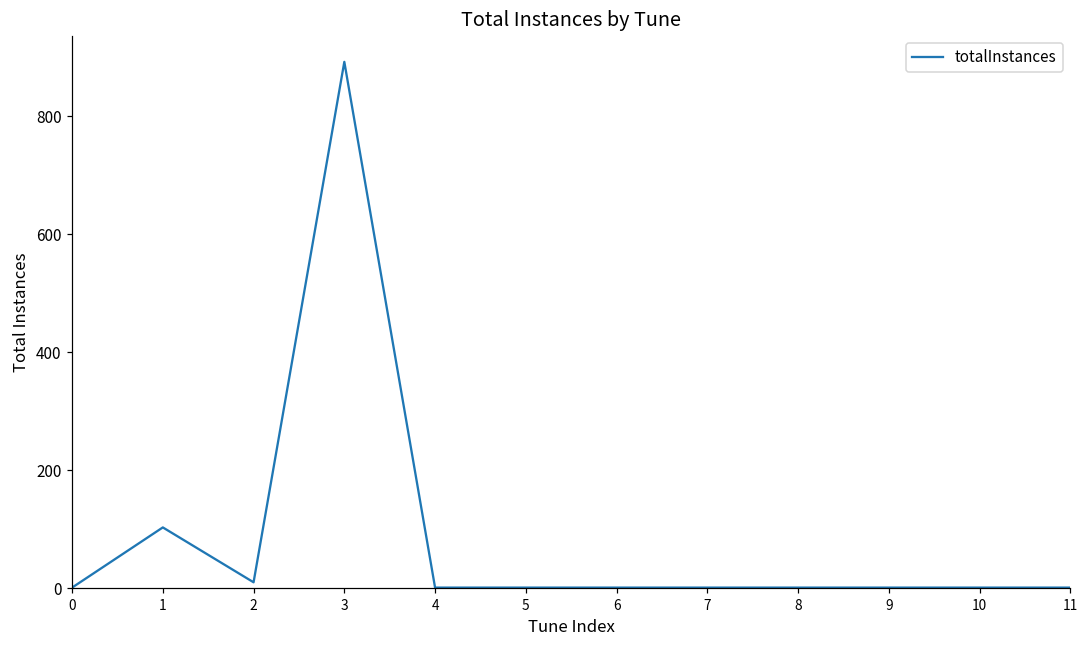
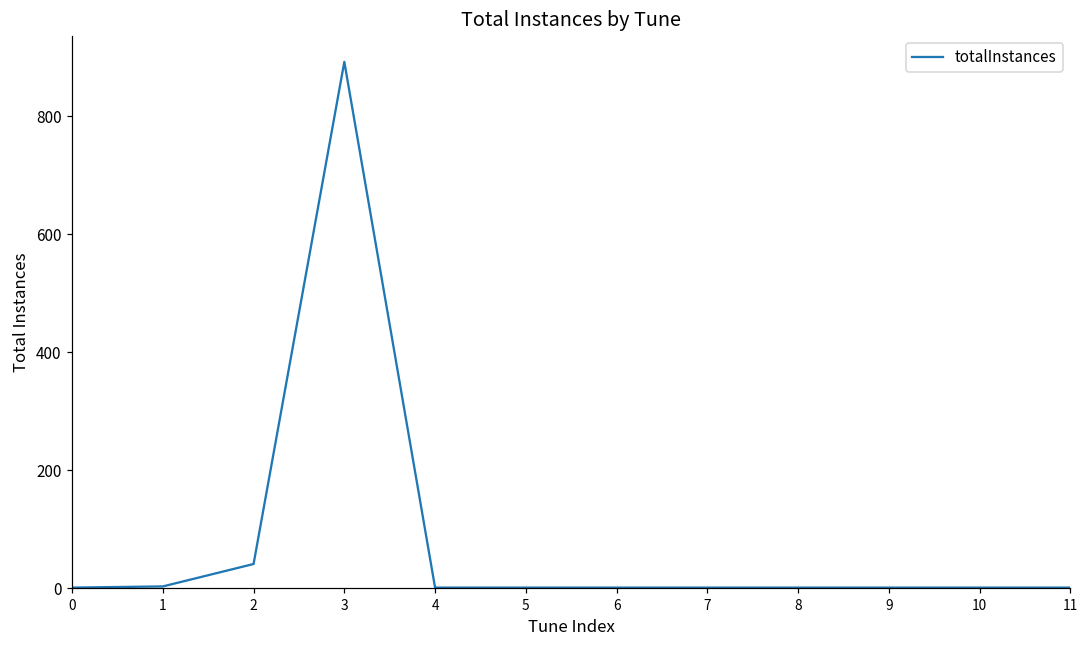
  {
    "0": 0,
-   "1": 100,
-   "2": 10,
+   "1": 0,
+   "2": 40,
    "3": 890,
    "4": 0,
    "5": 0,
    "6": 0,
    "7": 0,
    "8": 0,
    "9": 0,
    "10": 0,
    "11": 0
  }
